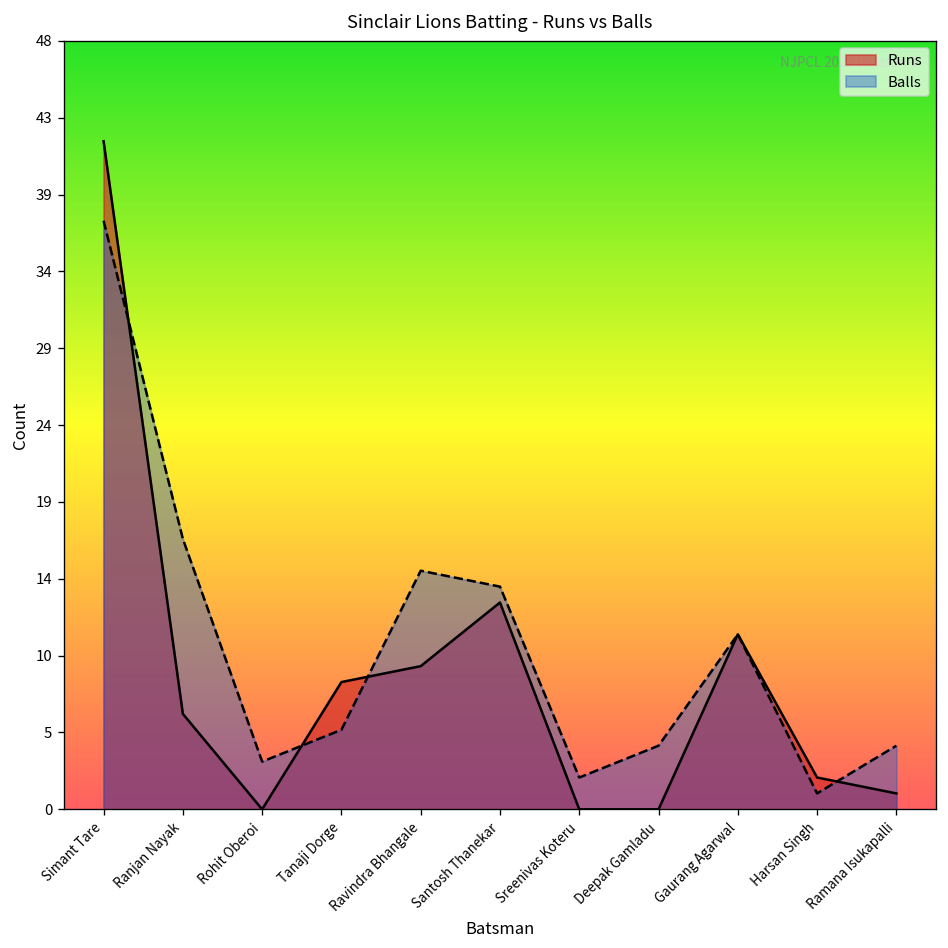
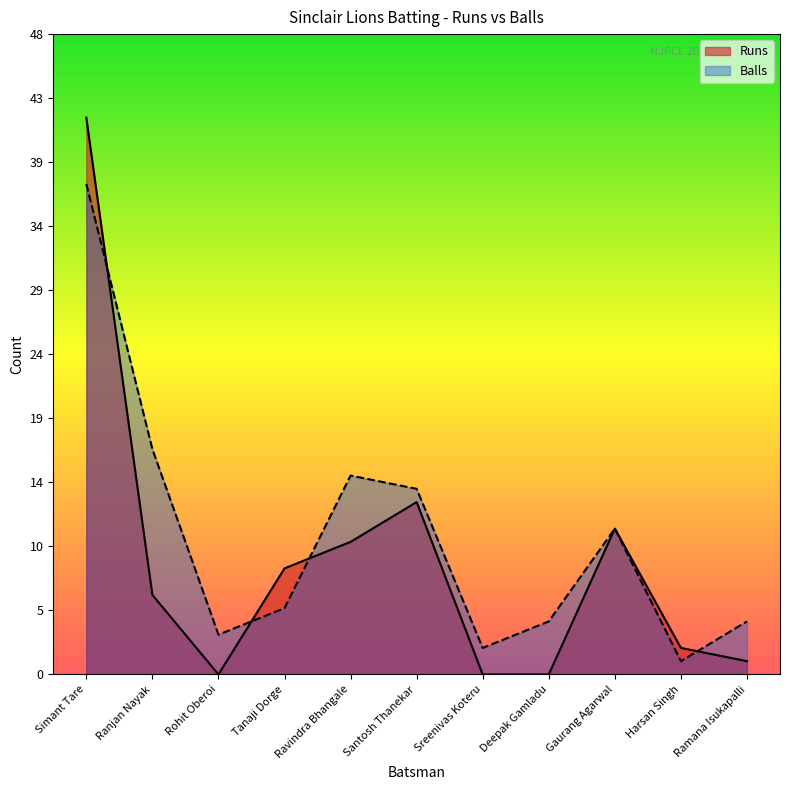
  {
    "Runs": {
      "Simant Tare": 42,
      "Ranjan Nayak": 6,
      "Rohit Oberoi": 0,
      "Tanaji Dorge": 8,
-     "Ravindra Bhangale": 9,
+     "Ravindra Bhangale": 10,
      "Santosh Thanekar": 13,
      "Sreenivas Koteru": 0,
      "Deepak Gamladu": 0,
      "Harsan Singh": 2,
      "Ramana Isukapalli": 1
    },
    "Balls": {
      "Simant Tare": 37,
      "Ranjan Nayak": 17,
      "Rohit Oberoi": 3,
      "Tanaji Dorge": 5,
      "Ravindra Bhangale": 15,
      "Santosh Thanekar": 14,
      "Sreenivas Koteru": 2,
      "Deepak Gamladu": 4,
      "Harsan Singh": 1,
      "Ramana Isukapalli": 4
    }
  }
